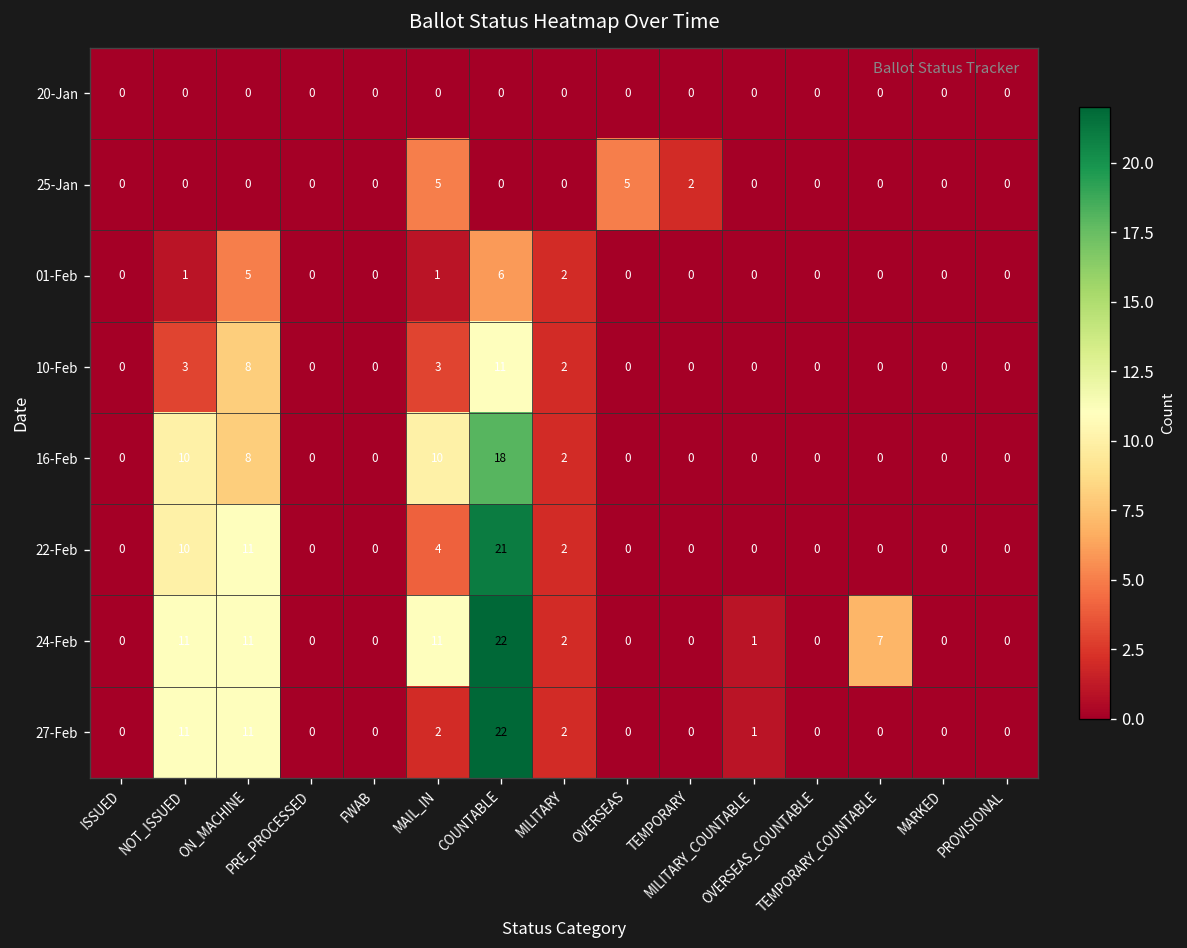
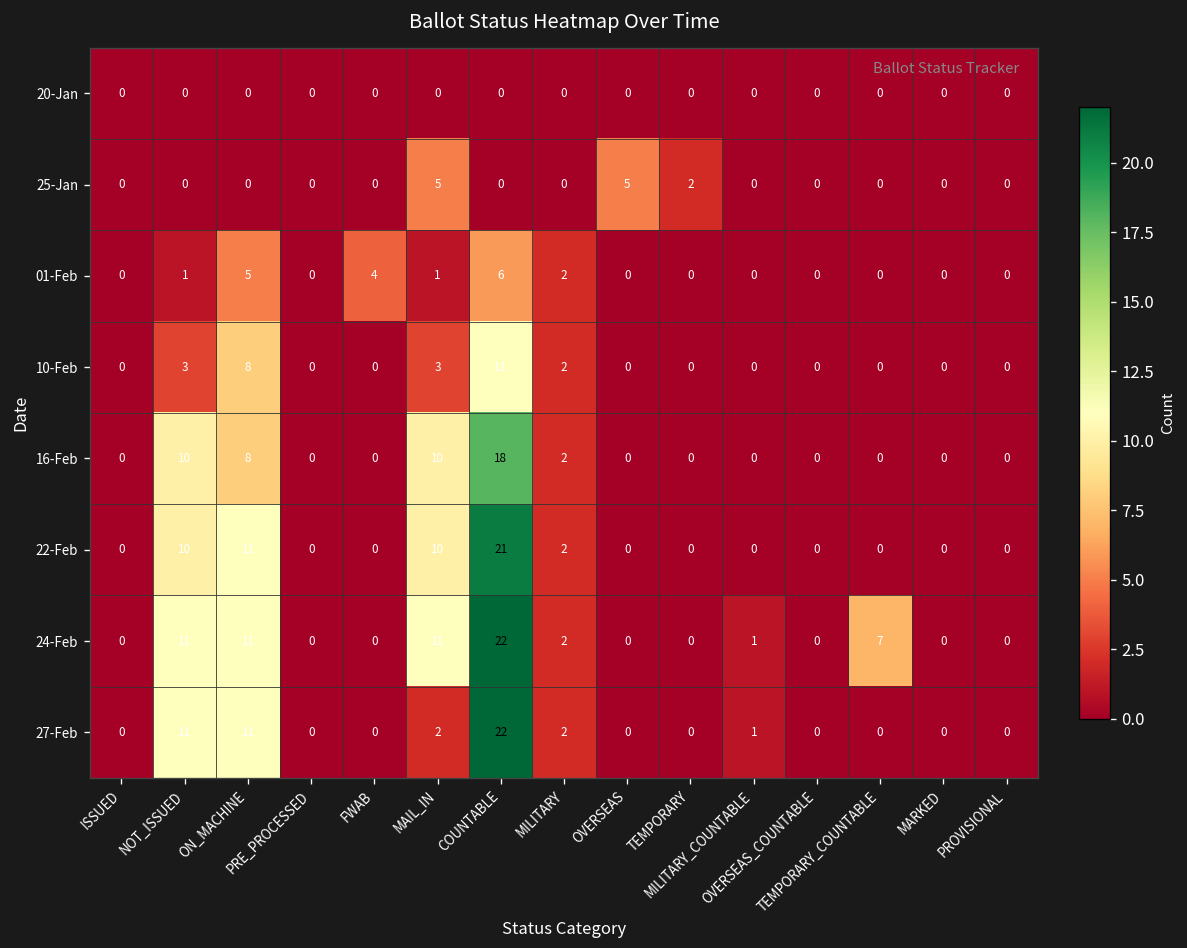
  {
    "20-Jan": {
      "ISSUED": 0,
      "NOT_ISSUED": 0,
      "ON_MACHINE": 0,
      "PRE_PROCESSED": 0,
      "FWAB": 0,
      "MAIL_IN": 0,
      "COUNTABLE": 0,
      "MILITARY": 0,
      "OVERSEAS": 0,
      "TEMPORARY": 0,
      "MILITARY_COUNTABLE": 0,
      "OVERSEAS_COUNTABLE": 0,
      "TEMPORARY_COUNTABLE": 0,
      "PROVISIONAL": 0
    },
    "25-Jan": {
      "ISSUED": 0,
      "NOT_ISSUED": 0,
      "ON_MACHINE": 0,
      "PRE_PROCESSED": 0,
      "FWAB": 0,
      "MAIL_IN": 5,
      "COUNTABLE": 0,
      "MILITARY": 0,
      "OVERSEAS": 5,
      "TEMPORARY": 2,
      "MILITARY_COUNTABLE": 0,
      "OVERSEAS_COUNTABLE": 0,
      "TEMPORARY_COUNTABLE": 0,
      "MARKED": 0,
      "PROVISIONAL": 0
    },
    "01-Feb": {
      "ISSUED": 0,
      "NOT_ISSUED": 1,
      "ON_MACHINE": 5,
      "PRE_PROCESSED": 0,
-     "FWAB": 0,
+     "FWAB": 4,
      "MAIL_IN": 1,
      "COUNTABLE": 6,
      "MILITARY": 2,
      "OVERSEAS": 0,
      "TEMPORARY": 0,
      "MILITARY_COUNTABLE": 0,
      "OVERSEAS_COUNTABLE": 0,
      "TEMPORARY_COUNTABLE": 0,
      "MARKED": 0,
      "PROVISIONAL": 0
    },
    "10-Feb": {
      "ISSUED": 0,
      "NOT_ISSUED": 3,
      "ON_MACHINE": 8,
      "PRE_PROCESSED": 0,
      "FWAB": 0,
      "MAIL_IN": 3,
      "COUNTABLE": 11,
      "MILITARY": 2,
      "OVERSEAS": 0,
      "TEMPORARY": 0,
      "MILITARY_COUNTABLE": 0,
      "OVERSEAS_COUNTABLE": 0,
      "TEMPORARY_COUNTABLE": 0,
      "MARKED": 0,
      "PROVISIONAL": 0
    },
    "16-Feb": {
      "ISSUED": 0,
      "NOT_ISSUED": 10,
      "ON_MACHINE": 8,
      "PRE_PROCESSED": 0,
      "FWAB": 0,
      "MAIL_IN": 10,
      "COUNTABLE": 18,
      "MILITARY": 2,
      "OVERSEAS": 0,
      "TEMPORARY": 0,
      "MILITARY_COUNTABLE": 0,
      "OVERSEAS_COUNTABLE": 0,
      "TEMPORARY_COUNTABLE": 0,
      "MARKED": 0,
      "PROVISIONAL": 0
    },
    "22-Feb": {
      "ISSUED": 0,
      "NOT_ISSUED": 10,
      "ON_MACHINE": 11,
      "PRE_PROCESSED": 0,
      "FWAB": 0,
-     "MAIL_IN": 4,
+     "MAIL_IN": 10,
      "COUNTABLE": 21,
      "MILITARY": 2,
      "OVERSEAS": 0,
      "TEMPORARY": 0,
      "MILITARY_COUNTABLE": 0,
      "OVERSEAS_COUNTABLE": 0,
      "TEMPORARY_COUNTABLE": 0,
      "MARKED": 0,
      "PROVISIONAL": 0
    },
    "24-Feb": {
      "ISSUED": 0,
      "NOT_ISSUED": 11,
      "ON_MACHINE": 11,
      "PRE_PROCESSED": 0,
      "FWAB": 0,
      "MAIL_IN": 11,
      "COUNTABLE": 22,
      "MILITARY": 2,
      "OVERSEAS": 0,
      "TEMPORARY": 0,
      "MILITARY_COUNTABLE": 1,
      "OVERSEAS_COUNTABLE": 0,
      "TEMPORARY_COUNTABLE": 7,
      "MARKED": 0,
      "PROVISIONAL": 0
    },
    "27-Feb": {
      "ISSUED": 0,
      "NOT_ISSUED": 11,
      "ON_MACHINE": 11,
      "PRE_PROCESSED": 0,
      "FWAB": 0,
      "MAIL_IN": 2,
      "COUNTABLE": 22,
      "MILITARY": 2,
      "OVERSEAS": 0,
      "TEMPORARY": 0,
      "MILITARY_COUNTABLE": 1,
      "OVERSEAS_COUNTABLE": 0,
      "TEMPORARY_COUNTABLE": 0,
      "MARKED": 0,
      "PROVISIONAL": 0
    }
  }
